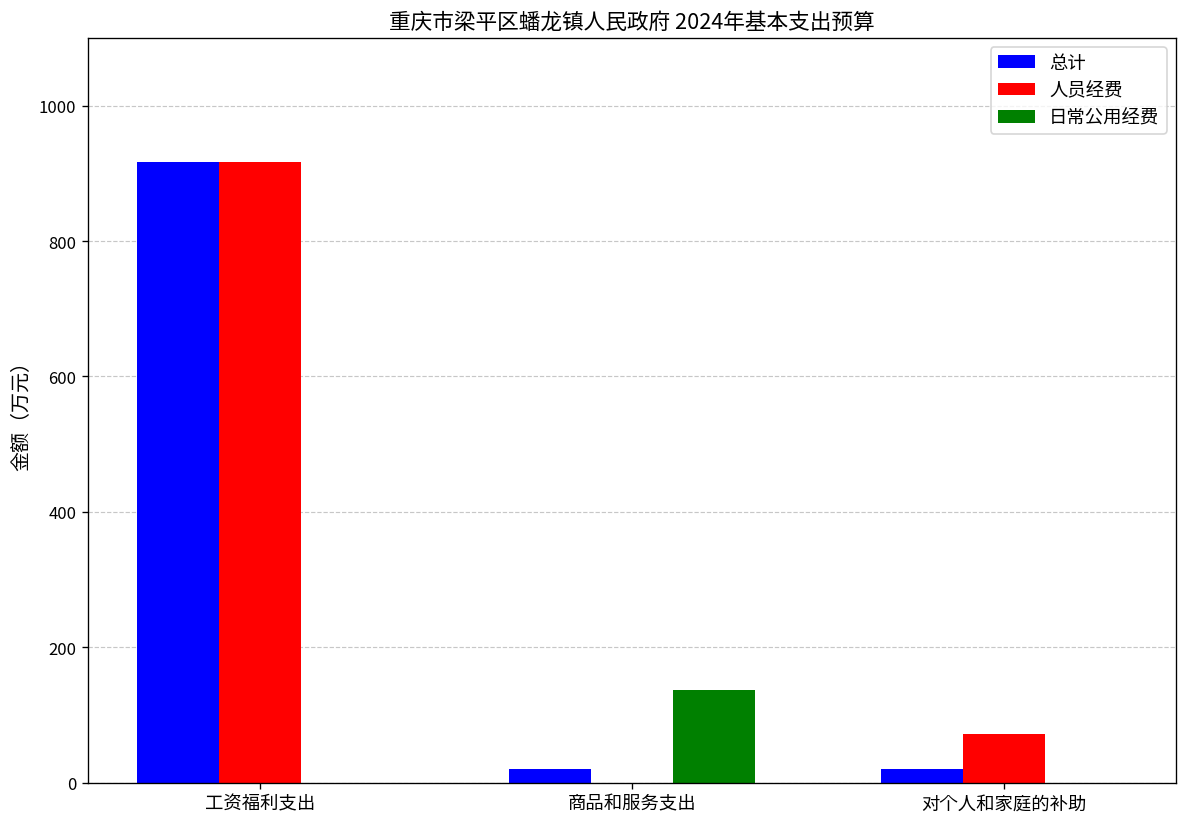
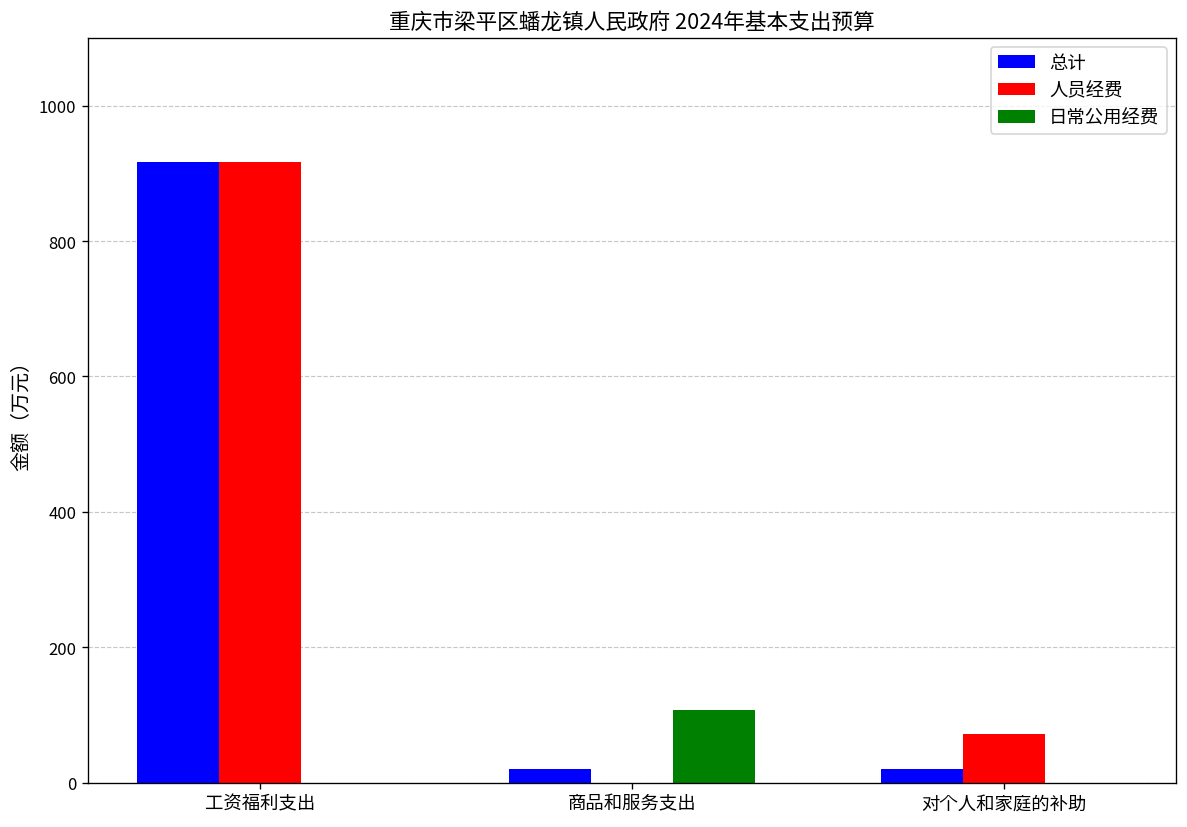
  {
    "总计": {
      "工资福利支出": 920,
      "商品和服务支出": 20,
      "对个人和家庭的补助": 20
    },
    "人员经费": {
      "工资福利支出": 920,
      "商品和服务支出": 0,
      "对个人和家庭的补助": 70
    },
    "日常公用经费": {
      "工资福利支出": 0,
-     "商品和服务支出": 140,
+     "商品和服务支出": 110,
      "对个人和家庭的补助": 0
    }
  }
